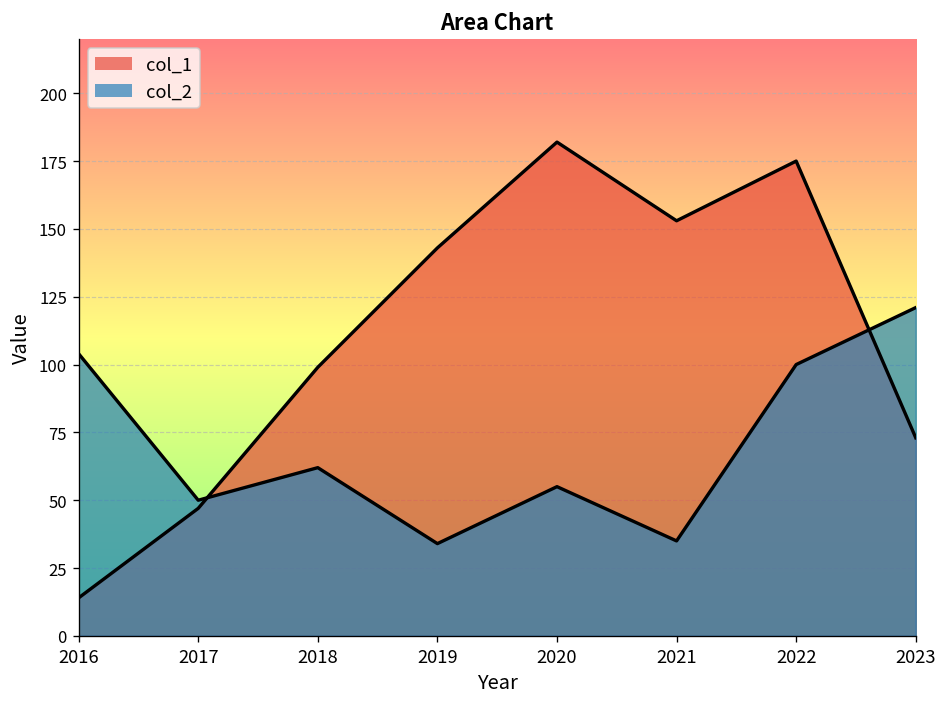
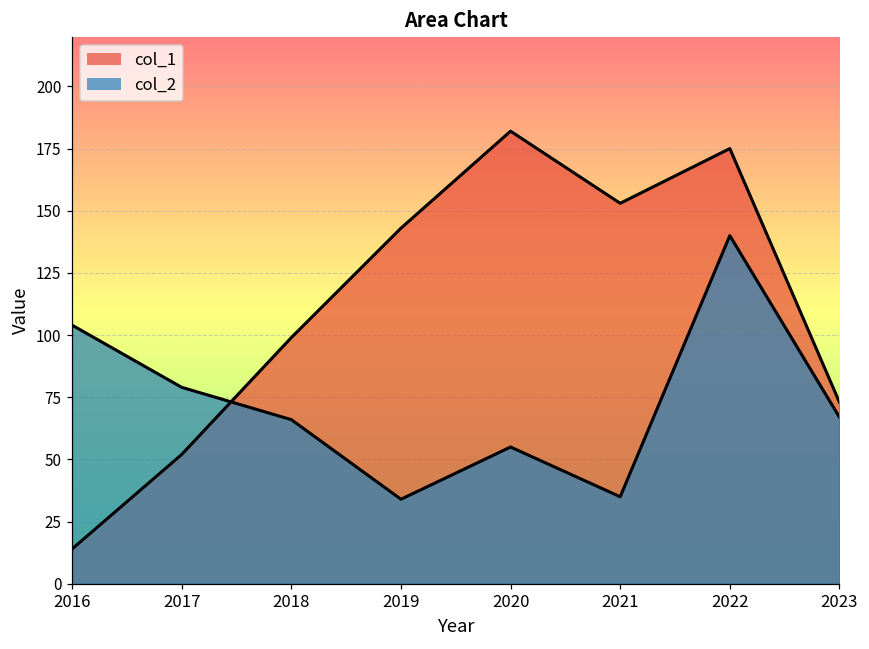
  {
    "col_1": {
      "2016": 14,
-     "2017": 47,
+     "2017": 52,
      "2018": 99,
      "2019": 143,
      "2020": 182,
      "2021": 153,
      "2022": 175,
      "2023": 73
    },
    "col_2": {
      "2016": 104,
-     "2017": 50,
-     "2018": 62,
+     "2017": 79,
+     "2018": 66,
      "2019": 34,
      "2020": 55,
      "2021": 35,
-     "2022": 100,
-     "2023": 121
+     "2022": 140,
+     "2023": 67
    }
  }
